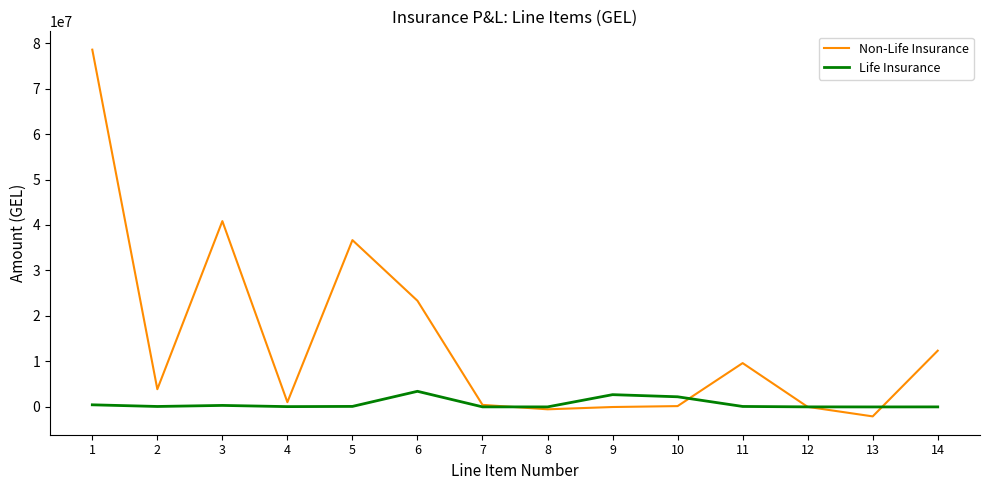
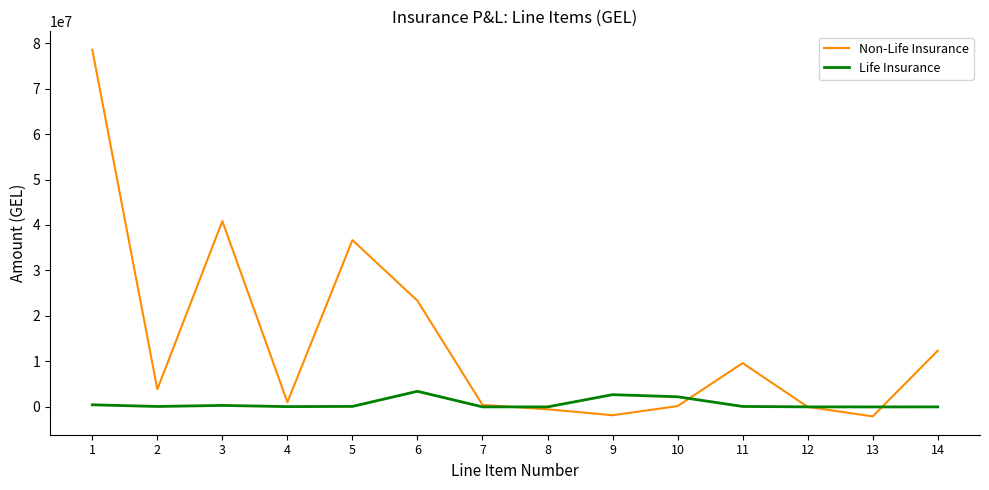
  {
    "Non-Life Insurance": {
      "1": 79000000,
      "2": 4000000,
      "3": 41000000,
      "4": 1000000,
      "5": 37000000,
      "6": 23000000,
-     "9": 0,
+     "9": -2000000,
      "10": 0,
      "11": 10000000,
      "13": -2000000,
      "14": 12000000
    },
    "Life Insurance": {
      "1": 0,
      "2": 0,
      "3": 0,
      "4": 0,
      "5": 0,
      "6": 3000000,
      "9": 3000000,
      "10": 2000000,
      "11": 0,
      "13": 0,
      "14": 0
    }
  }
